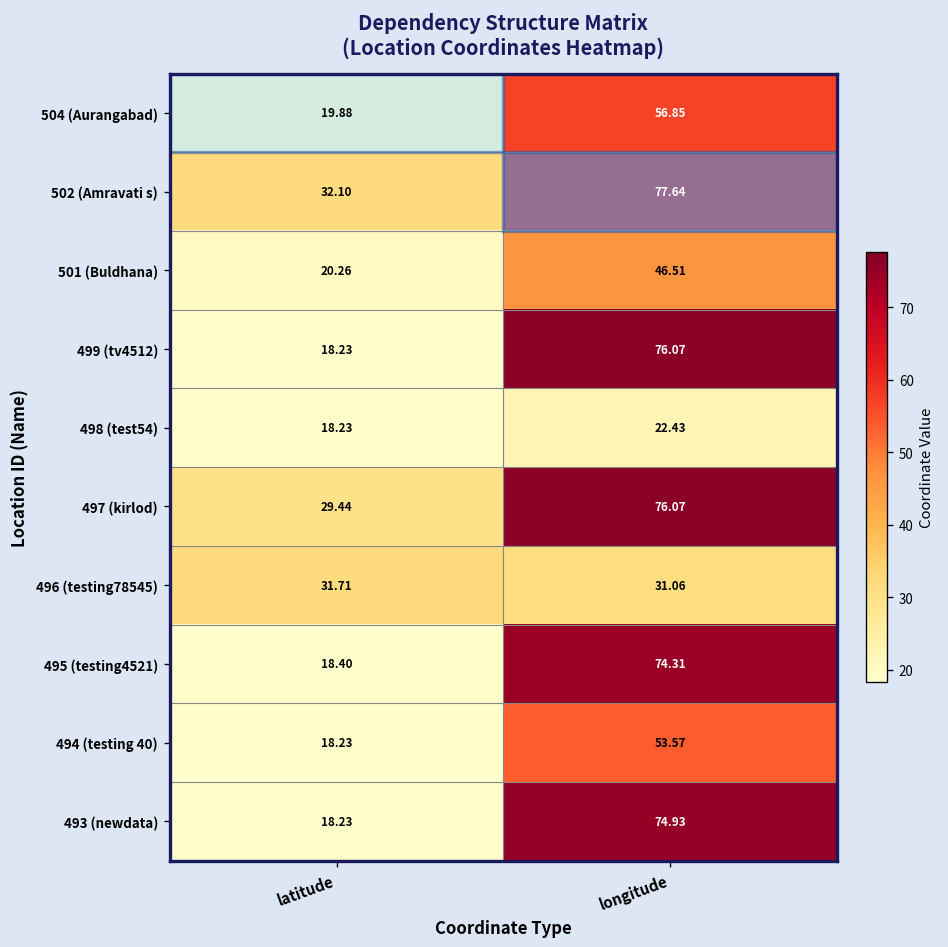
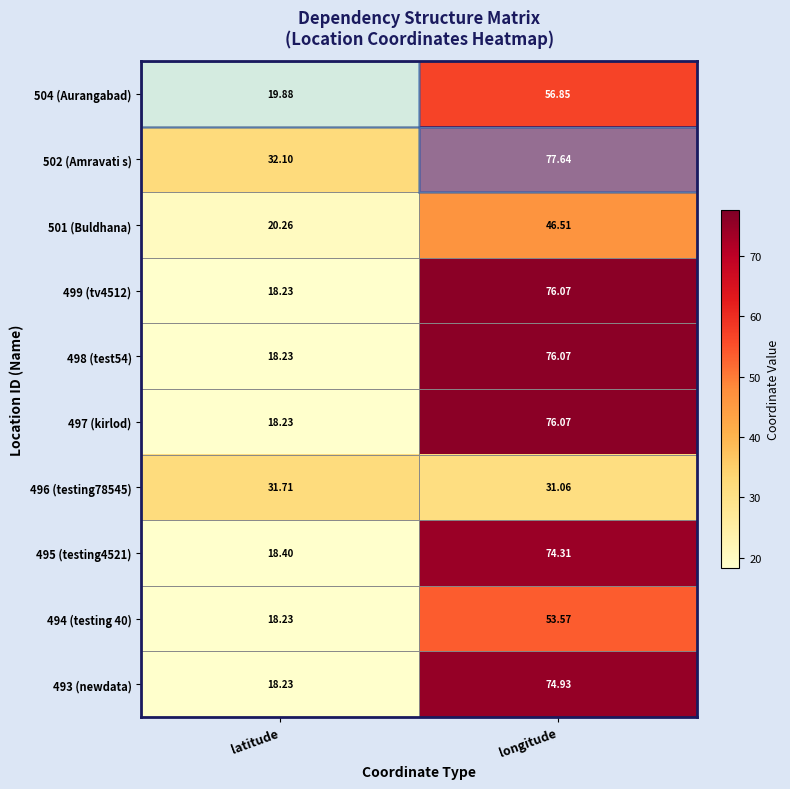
  {
    "504 (Aurangabad)": {
      "longitude": 56.85
    },
    "502 (Amravati s)": {
      "latitude": 32.10
    },
    "501 (Buldhana)": {
      "latitude": 20.26,
      "longitude": 46.51
    },
    "499 (tv4512)": {
      "latitude": 18.23,
      "longitude": 76.07
    },
    "498 (test54)": {
      "latitude": 18.23,
-     "longitude": 22.43
+     "longitude": 76.07
    },
    "497 (kirlod)": {
-     "latitude": 29.44,
+     "latitude": 18.23,
      "longitude": 76.07
    },
    "496 (testing78545)": {
      "latitude": 31.71,
      "longitude": 31.06
    },
    "495 (testing4521)": {
      "latitude": 18.40,
      "longitude": 74.31
    },
    "494 (testing 40)": {
      "latitude": 18.23,
      "longitude": 53.57
    },
    "493 (newdata)": {
      "latitude": 18.23,
      "longitude": 74.93
    }
  }
